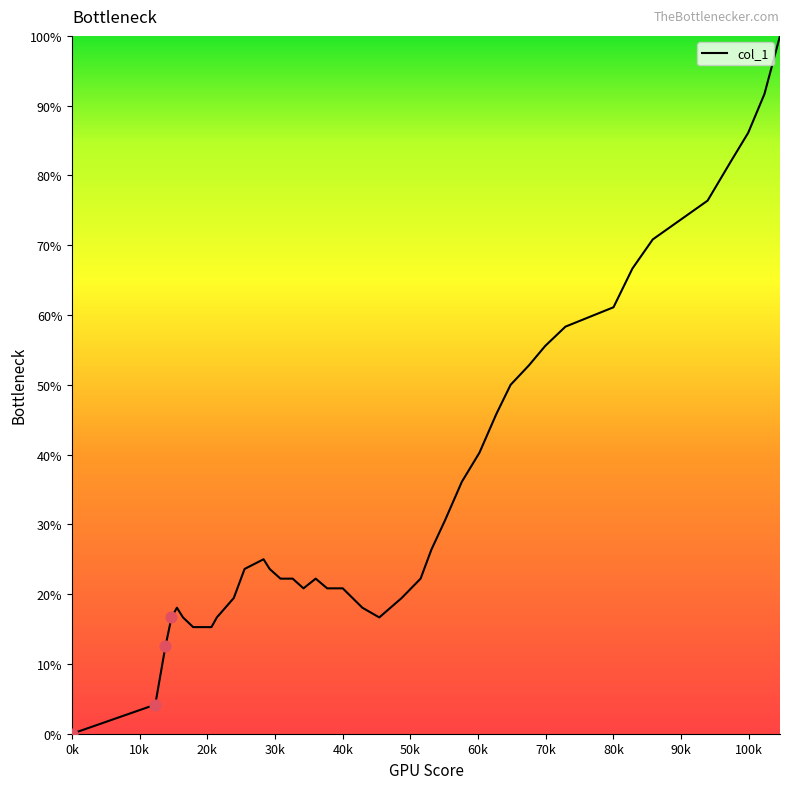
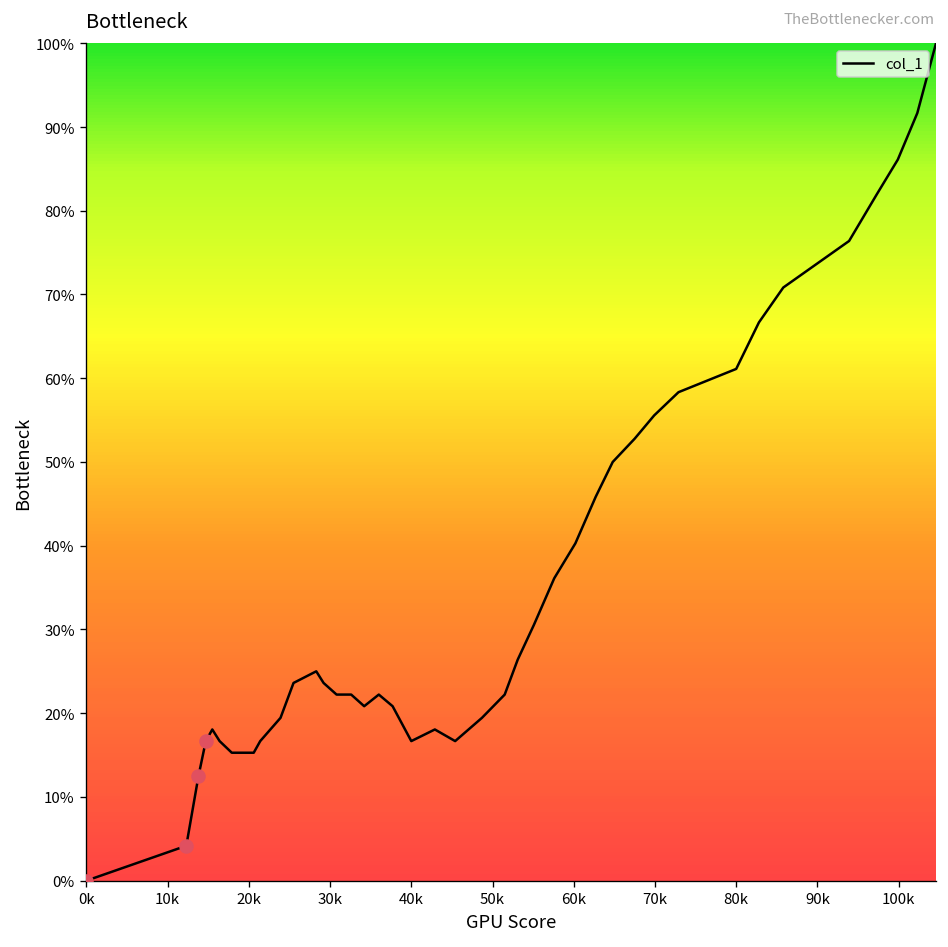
  {
    "col_1": {
-     "40k": "21%",
+     "40k": "17%",
      "80k": "61%"
    }
  }
